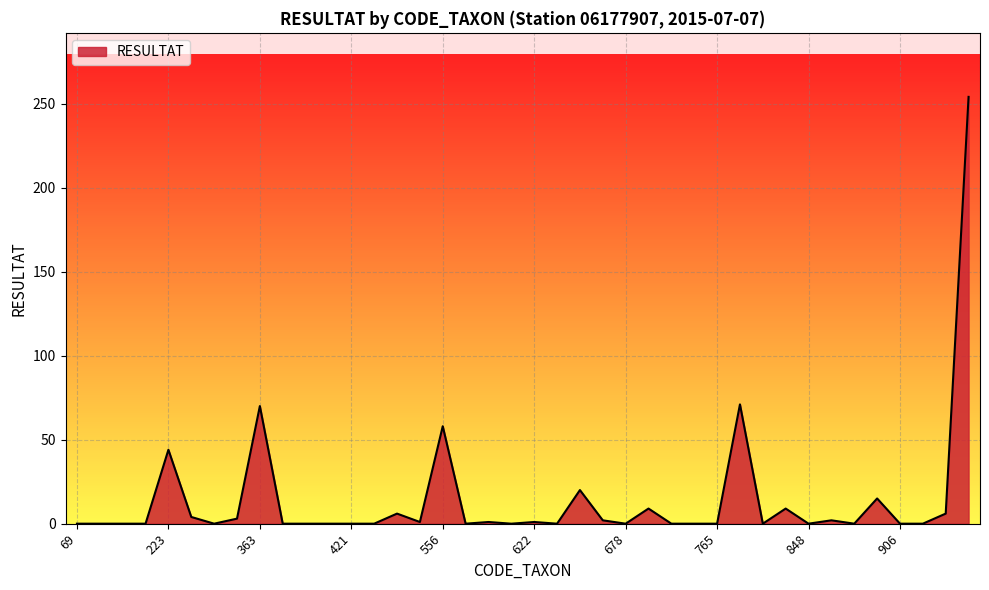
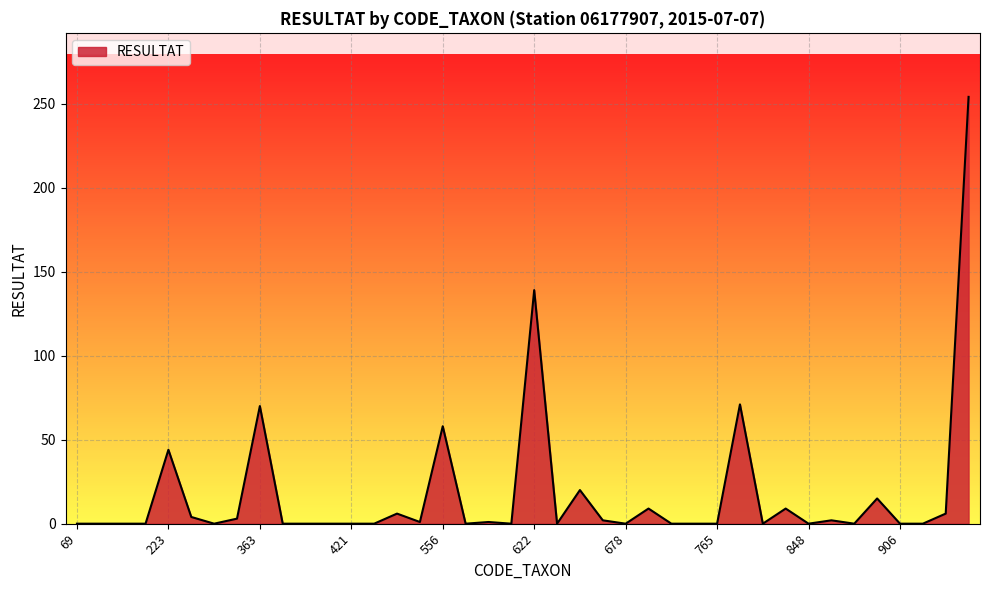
  {
    "69": 0,
    "223": 44,
    "363": 70,
    "421": 0,
    "556": 58,
-   "622": 1,
+   "622": 139,
    "678": 0,
    "765": 0,
    "848": 0,
    "906": 0
  }
